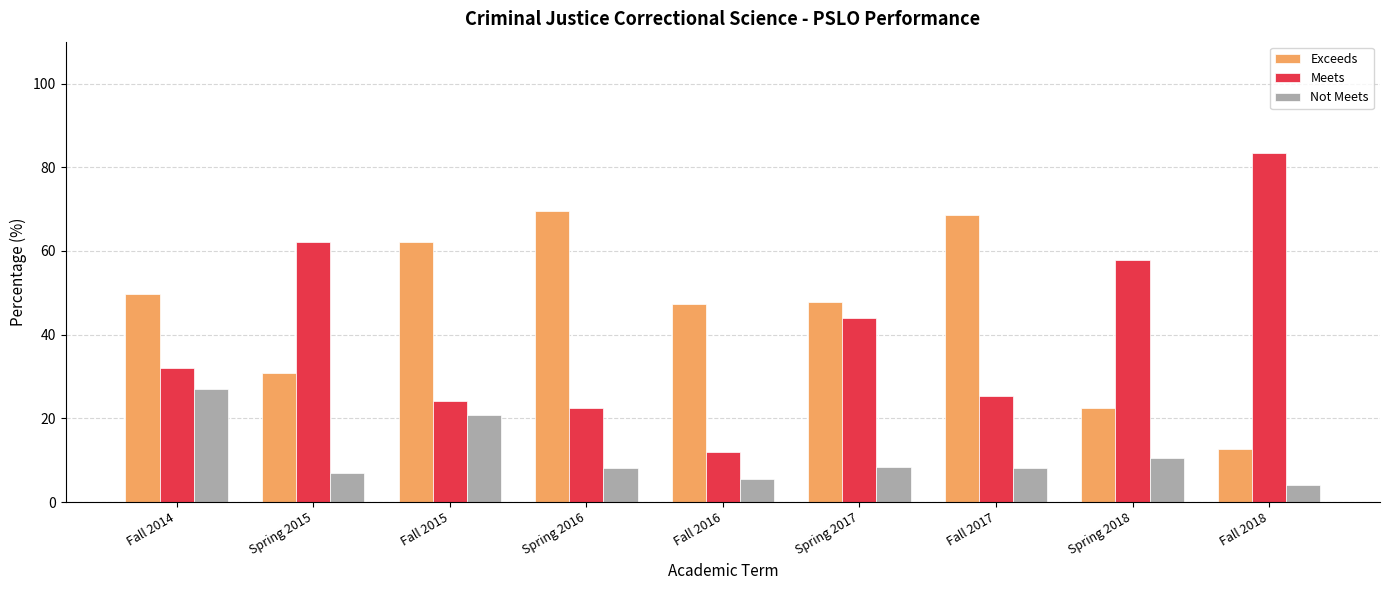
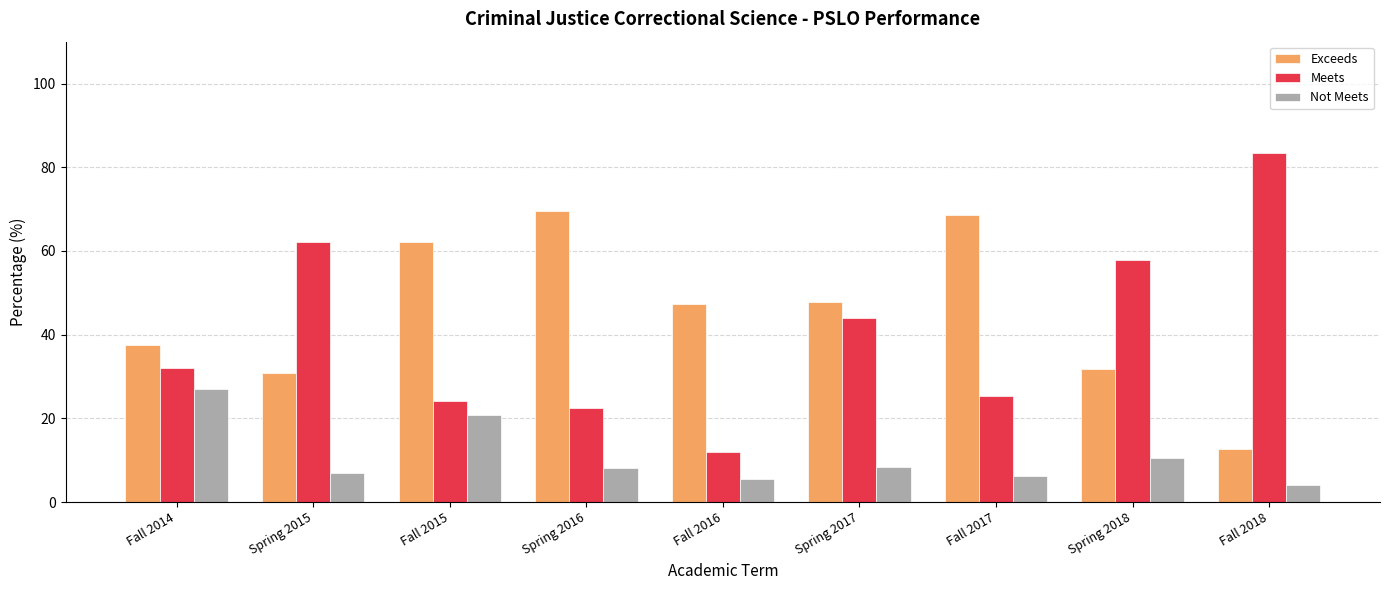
  {
    "Exceeds": {
-     "Fall 2014": 50,
+     "Fall 2014": 37,
      "Spring 2015": 31,
      "Fall 2015": 62,
      "Spring 2016": 69,
      "Fall 2016": 47,
      "Spring 2017": 48,
      "Fall 2017": 69,
-     "Spring 2018": 23,
+     "Spring 2018": 32,
      "Fall 2018": 13
    },
    "Meets": {
      "Fall 2014": 32,
      "Spring 2015": 62,
      "Fall 2015": 24,
      "Spring 2016": 22,
      "Fall 2016": 12,
      "Spring 2017": 44,
      "Fall 2017": 25,
      "Spring 2018": 58,
      "Fall 2018": 83
    },
    "Not Meets": {
      "Fall 2014": 27,
      "Spring 2015": 7,
      "Fall 2015": 21,
      "Spring 2016": 8,
      "Fall 2016": 6,
      "Spring 2017": 8,
-     "Fall 2017": 8,
+     "Fall 2017": 6,
      "Spring 2018": 10,
      "Fall 2018": 4
    }
  }
